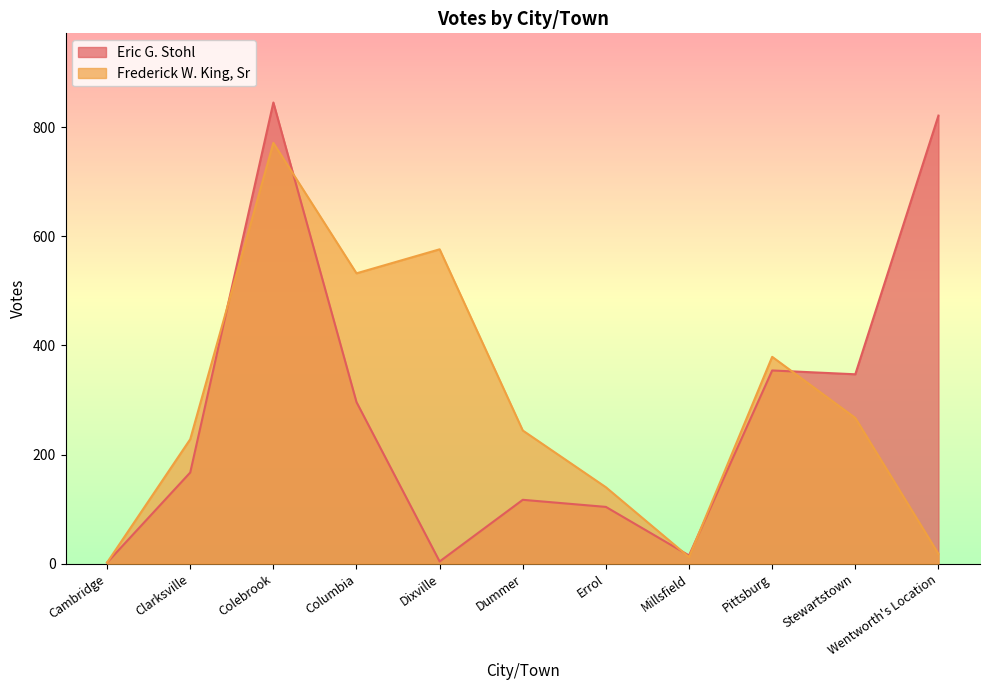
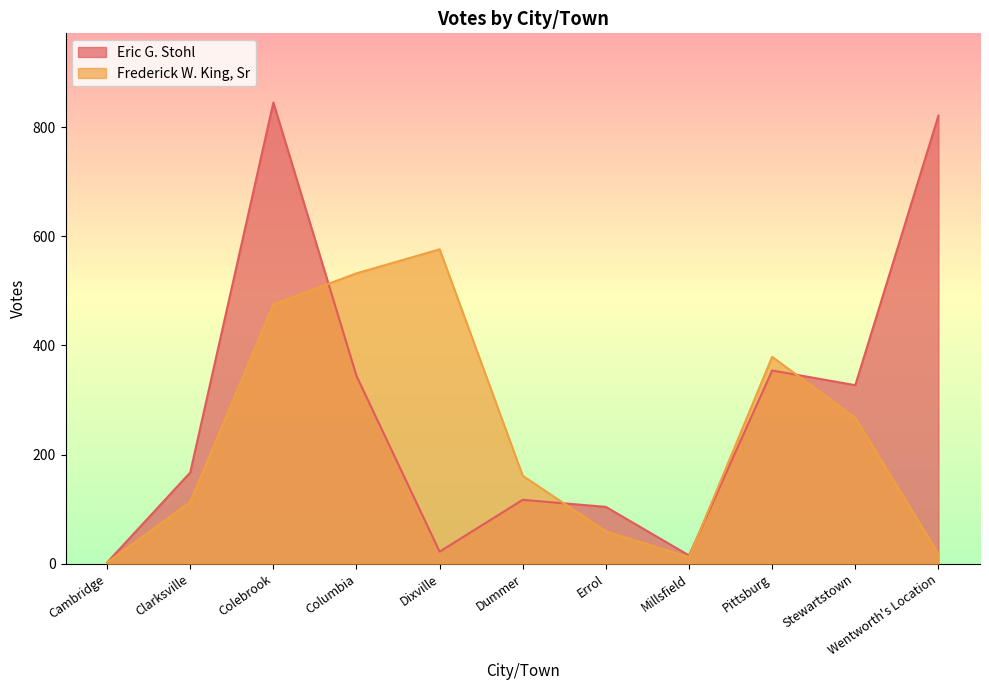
  {
    "Eric G. Stohl": {
      "Clarksville": 170,
      "Colebrook": 850,
-     "Columbia": 300,
-     "Dixville": 0,
+     "Columbia": 340,
+     "Dixville": 20,
      "Dummer": 120,
      "Errol": 100,
      "Pittsburg": 350,
-     "Stewartstown": 350,
+     "Stewartstown": 330,
      "Wentworth's Location": 820
    },
    "Frederick W. King, Sr": {
-     "Clarksville": 230,
-     "Colebrook": 770,
+     "Clarksville": 110,
+     "Colebrook": 480,
      "Columbia": 530,
      "Dixville": 580,
-     "Dummer": 240,
-     "Errol": 140,
+     "Dummer": 160,
+     "Errol": 60,
      "Pittsburg": 380,
      "Stewartstown": 270,
      "Wentworth's Location": 20
    }
  }
